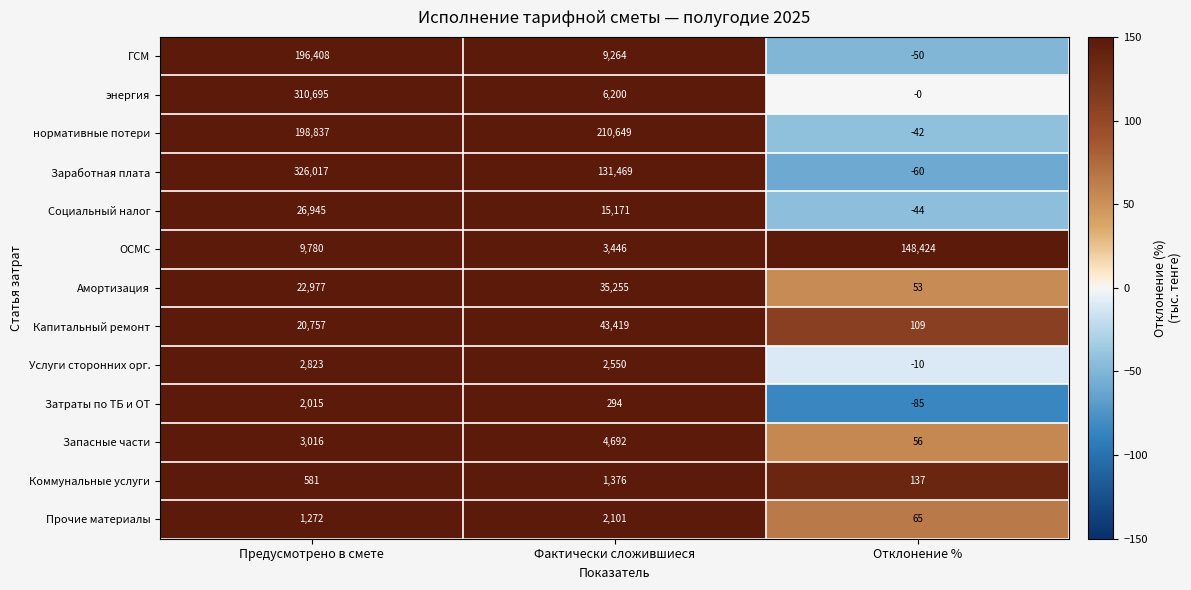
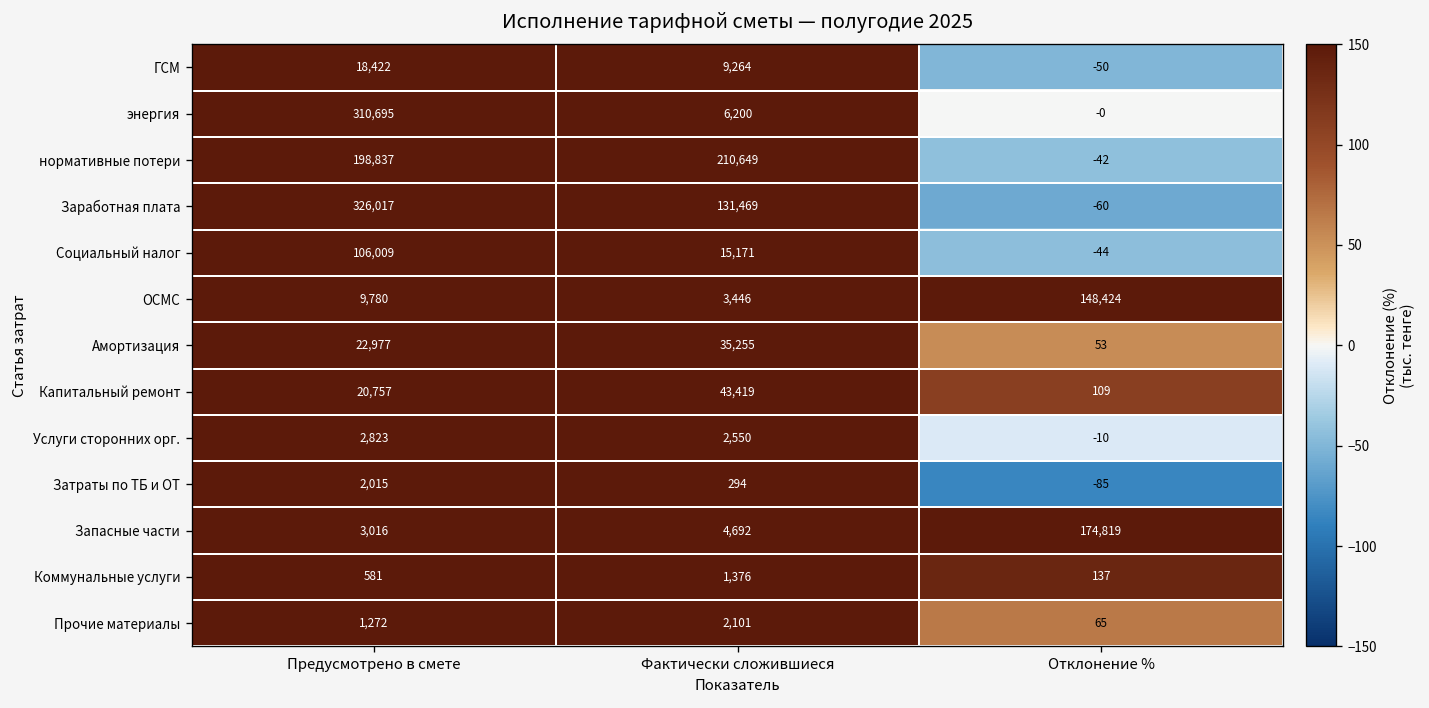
  {
    "ГСМ": {
-     "Предусмотрено в смете": "196,408",
+     "Предусмотрено в смете": "18,422",
      "Фактически сложившиеся": "9,264",
      "Отклонение %": "-50"
    },
    "энергия": {
      "Предусмотрено в смете": "310,695",
      "Фактически сложившиеся": "6,200",
      "Отклонение %": "-0"
    },
    "нормативные потери": {
      "Предусмотрено в смете": "198,837",
      "Фактически сложившиеся": "210,649",
      "Отклонение %": "-42"
    },
    "Заработная плата": {
      "Предусмотрено в смете": "326,017",
      "Фактически сложившиеся": "131,469",
      "Отклонение %": "-60"
    },
    "Социальный налог": {
-     "Предусмотрено в смете": "26,945",
+     "Предусмотрено в смете": "106,009",
      "Фактически сложившиеся": "15,171",
      "Отклонение %": "-44"
    },
    "ОСМС": {
      "Предусмотрено в смете": "9,780",
      "Фактически сложившиеся": "3,446",
      "Отклонение %": "148,424"
    },
    "Амортизация": {
      "Предусмотрено в смете": "22,977",
      "Фактически сложившиеся": "35,255",
      "Отклонение %": "53"
    },
    "Капитальный ремонт": {
      "Предусмотрено в смете": "20,757",
      "Фактически сложившиеся": "43,419",
      "Отклонение %": "109"
    },
    "Услуги сторонних орг.": {
      "Предусмотрено в смете": "2,823",
      "Фактически сложившиеся": "2,550",
      "Отклонение %": "-10"
    },
    "Затраты по ТБ и ОТ": {
      "Предусмотрено в смете": "2,015",
      "Фактически сложившиеся": "294",
      "Отклонение %": "-85"
    },
    "Запасные части": {
      "Предусмотрено в смете": "3,016",
      "Фактически сложившиеся": "4,692",
-     "Отклонение %": "56"
+     "Отклонение %": "174,819"
    },
    "Коммунальные услуги": {
      "Предусмотрено в смете": "581",
      "Фактически сложившиеся": "1,376",
      "Отклонение %": "137"
    },
    "Прочие материалы": {
      "Предусмотрено в смете": "1,272",
      "Фактически сложившиеся": "2,101",
      "Отклонение %": "65"
    }
  }
